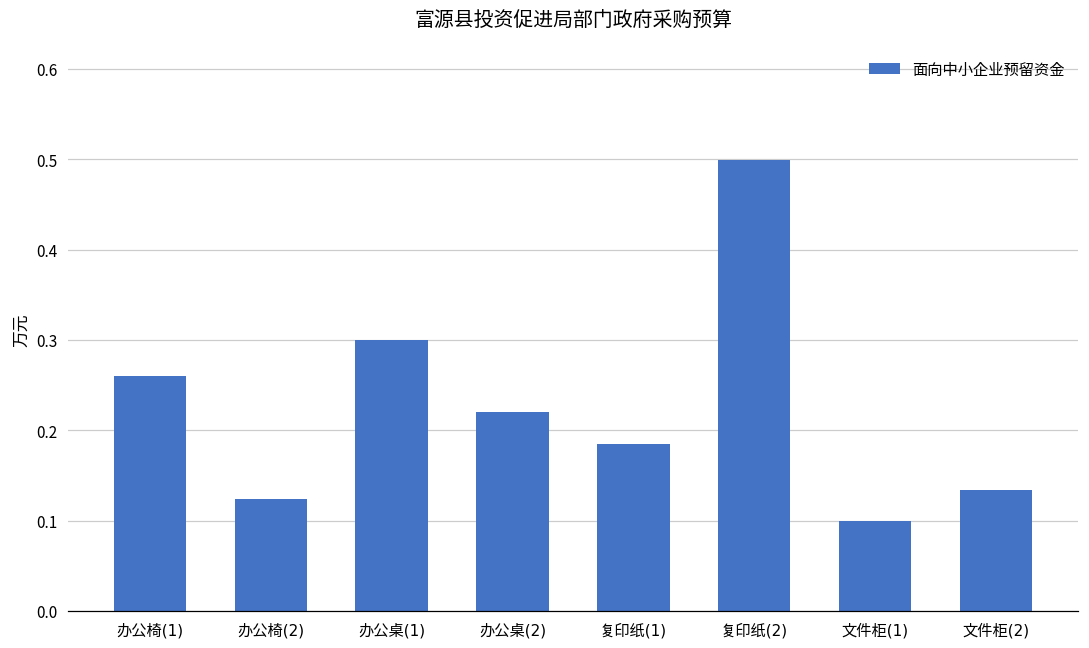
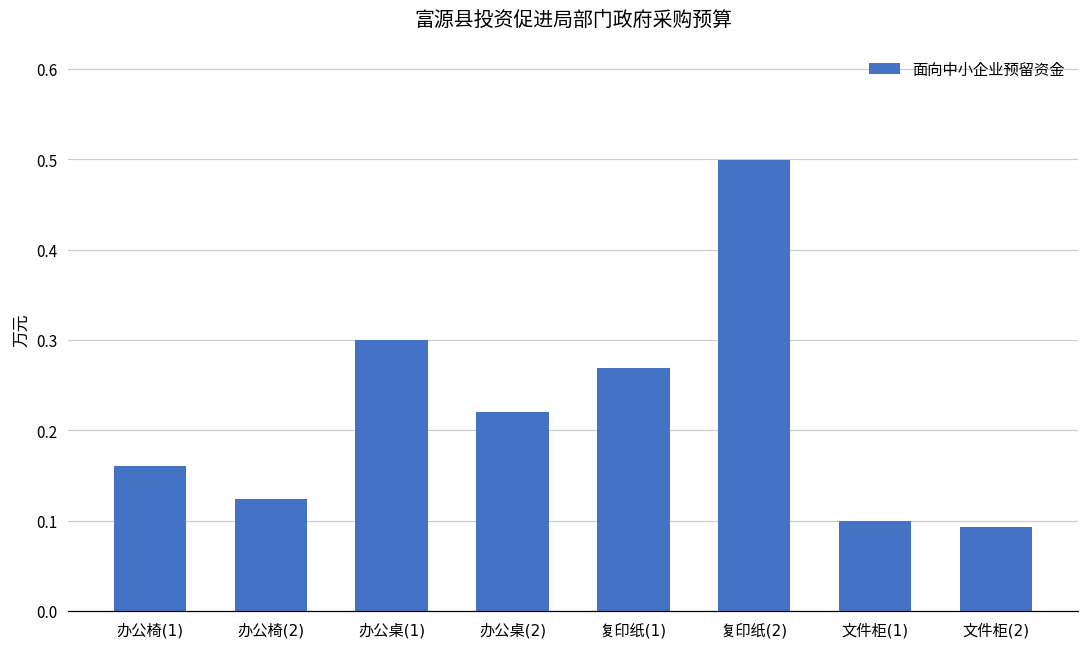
  {
-   "办公椅(1)": 0.26,
+   "办公椅(1)": 0.16,
    "办公椅(2)": 0.12,
    "办公桌(1)": 0.30,
    "办公桌(2)": 0.22,
-   "复印纸(1)": 0.19,
+   "复印纸(1)": 0.27,
    "复印纸(2)": 0.50,
    "文件柜(1)": 0.10,
-   "文件柜(2)": 0.13
+   "文件柜(2)": 0.09
  }
